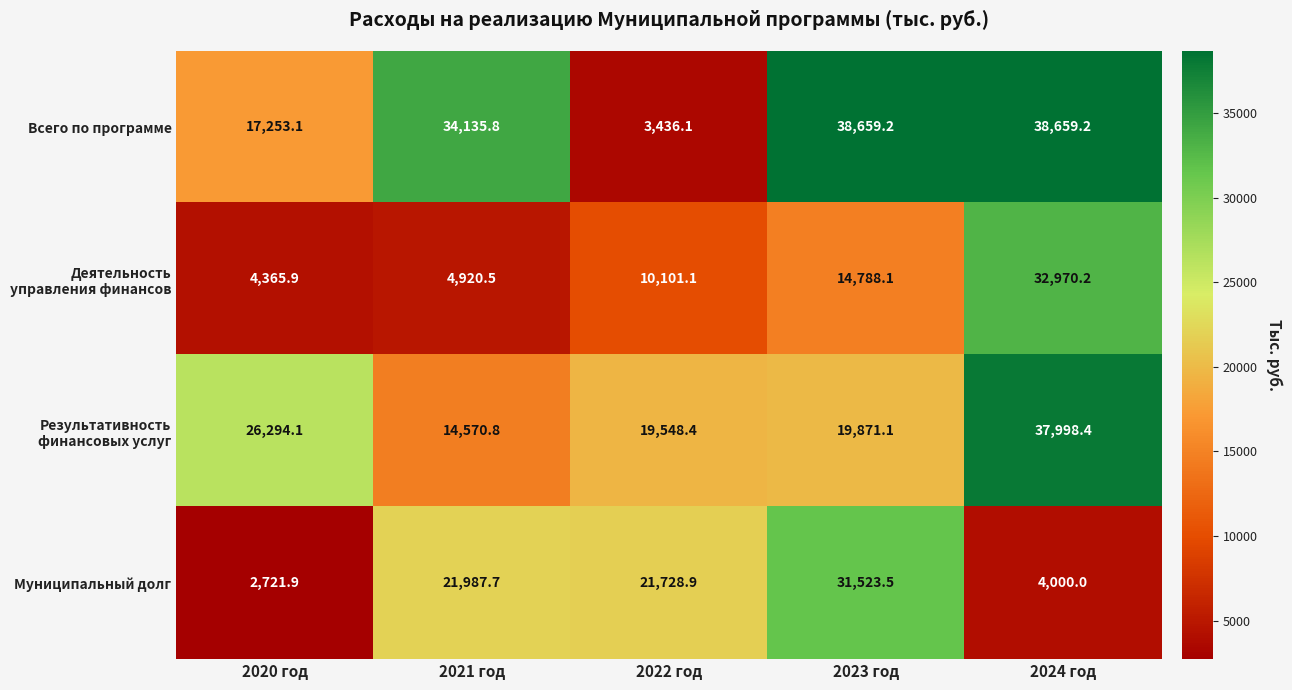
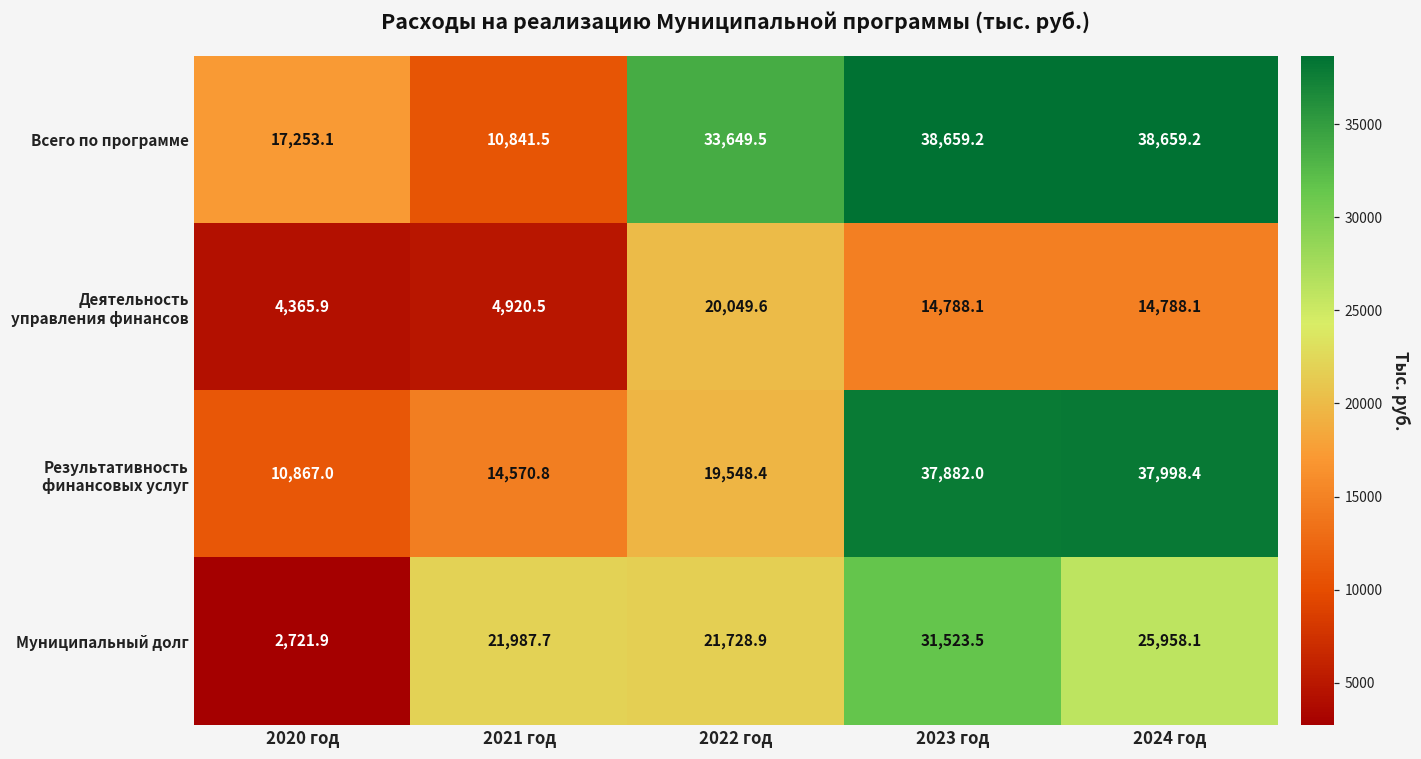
  {
    "Всего по программе": {
      "2020 год": "17,253.1",
-     "2021 год": "34,135.8",
-     "2022 год": "3,436.1",
+     "2021 год": "10,841.5",
+     "2022 год": "33,649.5",
      "2023 год": "38,659.2",
      "2024 год": "38,659.2"
    },
    "Деятельность управления финансов": {
      "2020 год": "4,365.9",
      "2021 год": "4,920.5",
-     "2022 год": "10,101.1",
+     "2022 год": "20,049.6",
      "2023 год": "14,788.1",
-     "2024 год": "32,970.2"
+     "2024 год": "14,788.1"
    },
    "Результативность финансовых услуг": {
-     "2020 год": "26,294.1",
+     "2020 год": "10,867.0",
      "2021 год": "14,570.8",
      "2022 год": "19,548.4",
-     "2023 год": "19,871.1",
+     "2023 год": "37,882.0",
      "2024 год": "37,998.4"
    },
    "Муниципальный долг": {
      "2020 год": "2,721.9",
      "2021 год": "21,987.7",
      "2022 год": "21,728.9",
      "2023 год": "31,523.5",
-     "2024 год": "4,000.0"
+     "2024 год": "25,958.1"
    }
  }
